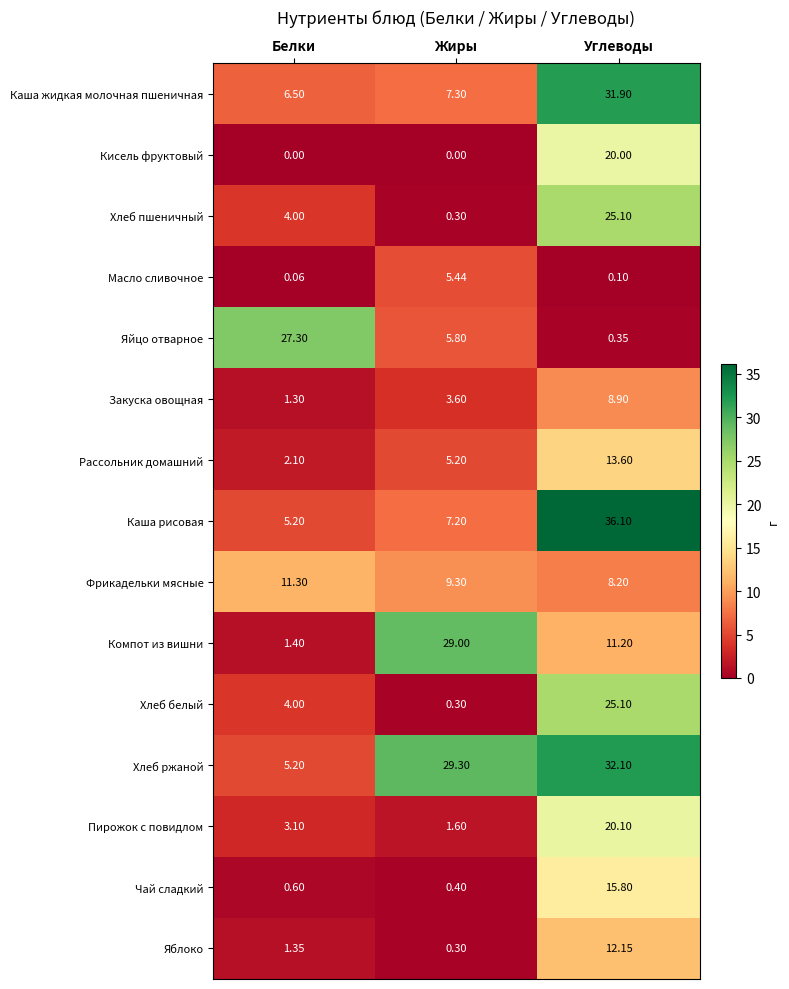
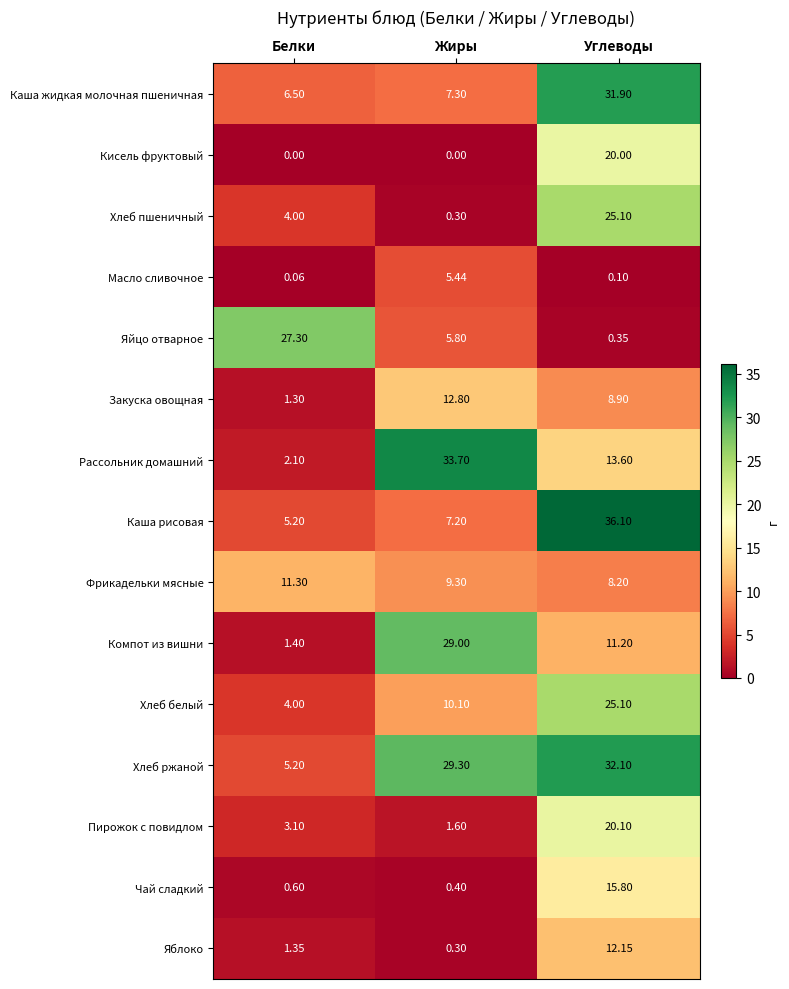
  {
    "Каша жидкая молочная пшеничная": {
      "Белки": 6.50,
      "Жиры": 7.30,
      "Углеводы": 31.90
    },
    "Кисель фруктовый": {
      "Белки": 0.00,
      "Жиры": 0.00,
      "Углеводы": 20.00
    },
    "Хлеб пшеничный": {
      "Белки": 4.00,
      "Жиры": 0.30,
      "Углеводы": 25.10
    },
    "Масло сливочное": {
      "Белки": 0.06,
      "Жиры": 5.44,
      "Углеводы": 0.10
    },
    "Яйцо отварное": {
      "Белки": 27.30,
      "Жиры": 5.80,
      "Углеводы": 0.35
    },
    "Закуска овощная": {
      "Белки": 1.30,
-     "Жиры": 3.60,
+     "Жиры": 12.80,
      "Углеводы": 8.90
    },
    "Рассольник домашний": {
      "Белки": 2.10,
-     "Жиры": 5.20,
+     "Жиры": 33.70,
      "Углеводы": 13.60
    },
    "Каша рисовая": {
      "Белки": 5.20,
      "Жиры": 7.20,
      "Углеводы": 36.10
    },
    "Фрикадельки мясные": {
      "Белки": 11.30,
      "Жиры": 9.30,
      "Углеводы": 8.20
    },
    "Компот из вишни": {
      "Белки": 1.40,
      "Жиры": 29.00,
      "Углеводы": 11.20
    },
    "Хлеб белый": {
      "Белки": 4.00,
-     "Жиры": 0.30,
+     "Жиры": 10.10,
      "Углеводы": 25.10
    },
    "Хлеб ржаной": {
      "Белки": 5.20,
      "Жиры": 29.30,
      "Углеводы": 32.10
    },
    "Пирожок с повидлом": {
      "Белки": 3.10,
      "Жиры": 1.60,
      "Углеводы": 20.10
    },
    "Чай сладкий": {
      "Белки": 0.60,
      "Жиры": 0.40,
      "Углеводы": 15.80
    },
    "Яблоко": {
      "Белки": 1.35,
      "Жиры": 0.30,
      "Углеводы": 12.15
    }
  }
